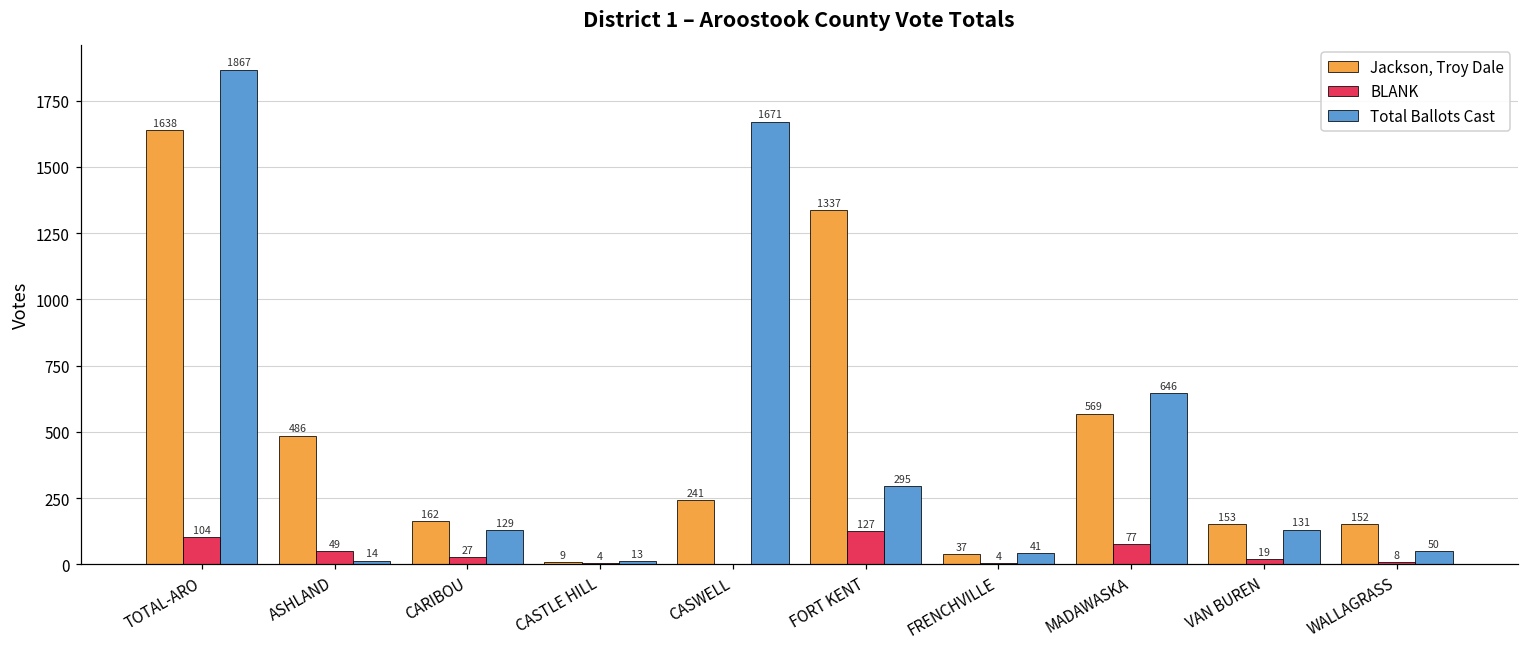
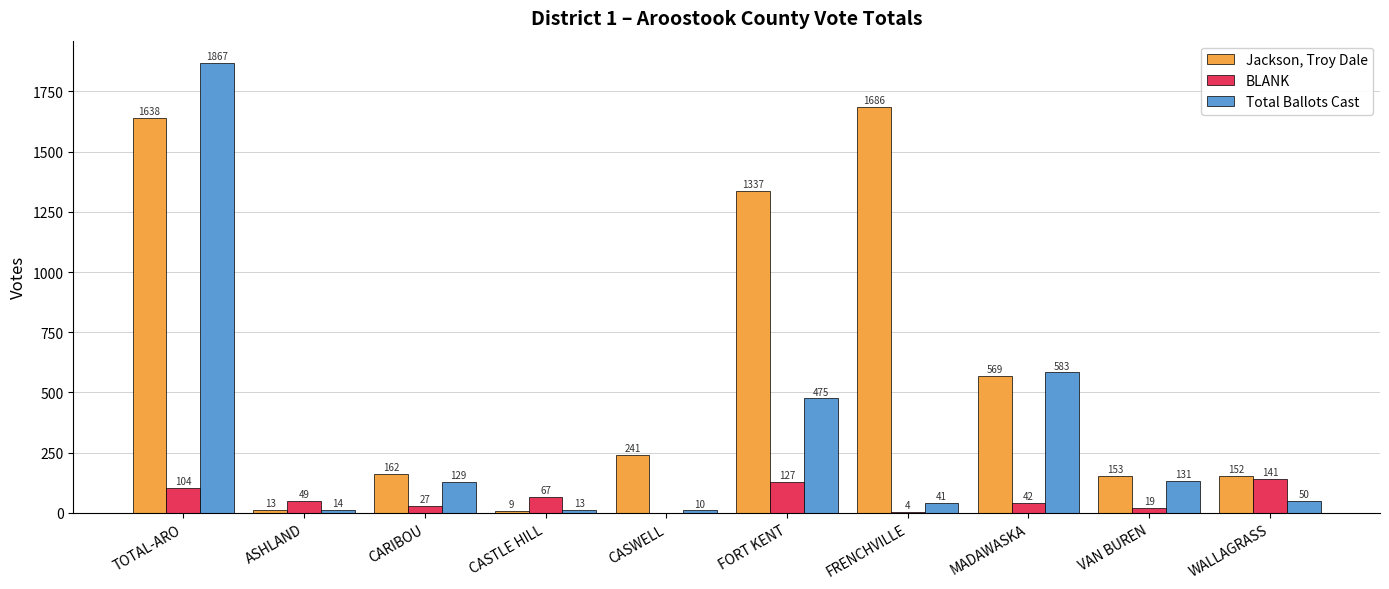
  {
    "Jackson, Troy Dale": {
      "TOTAL-ARO": 1638,
-     "ASHLAND": 486,
+     "ASHLAND": 13,
      "CARIBOU": 162,
      "CASTLE HILL": 9,
      "CASWELL": 241,
      "FORT KENT": 1337,
-     "FRENCHVILLE": 37,
+     "FRENCHVILLE": 1686,
      "MADAWASKA": 569,
      "VAN BUREN": 153,
      "WALLAGRASS": 152
    },
    "BLANK": {
      "TOTAL-ARO": 104,
      "ASHLAND": 49,
      "CARIBOU": 27,
-     "CASTLE HILL": 4,
+     "CASTLE HILL": 67,
      "FORT KENT": 127,
      "FRENCHVILLE": 4,
-     "MADAWASKA": 77,
+     "MADAWASKA": 42,
      "VAN BUREN": 19,
-     "WALLAGRASS": 8
+     "WALLAGRASS": 141
    },
    "Total Ballots Cast": {
      "TOTAL-ARO": 1867,
      "ASHLAND": 14,
      "CARIBOU": 129,
      "CASTLE HILL": 13,
-     "CASWELL": 1671,
-     "FORT KENT": 295,
+     "CASWELL": 10,
+     "FORT KENT": 475,
      "FRENCHVILLE": 41,
-     "MADAWASKA": 646,
+     "MADAWASKA": 583,
      "VAN BUREN": 131,
      "WALLAGRASS": 50
    }
  }
